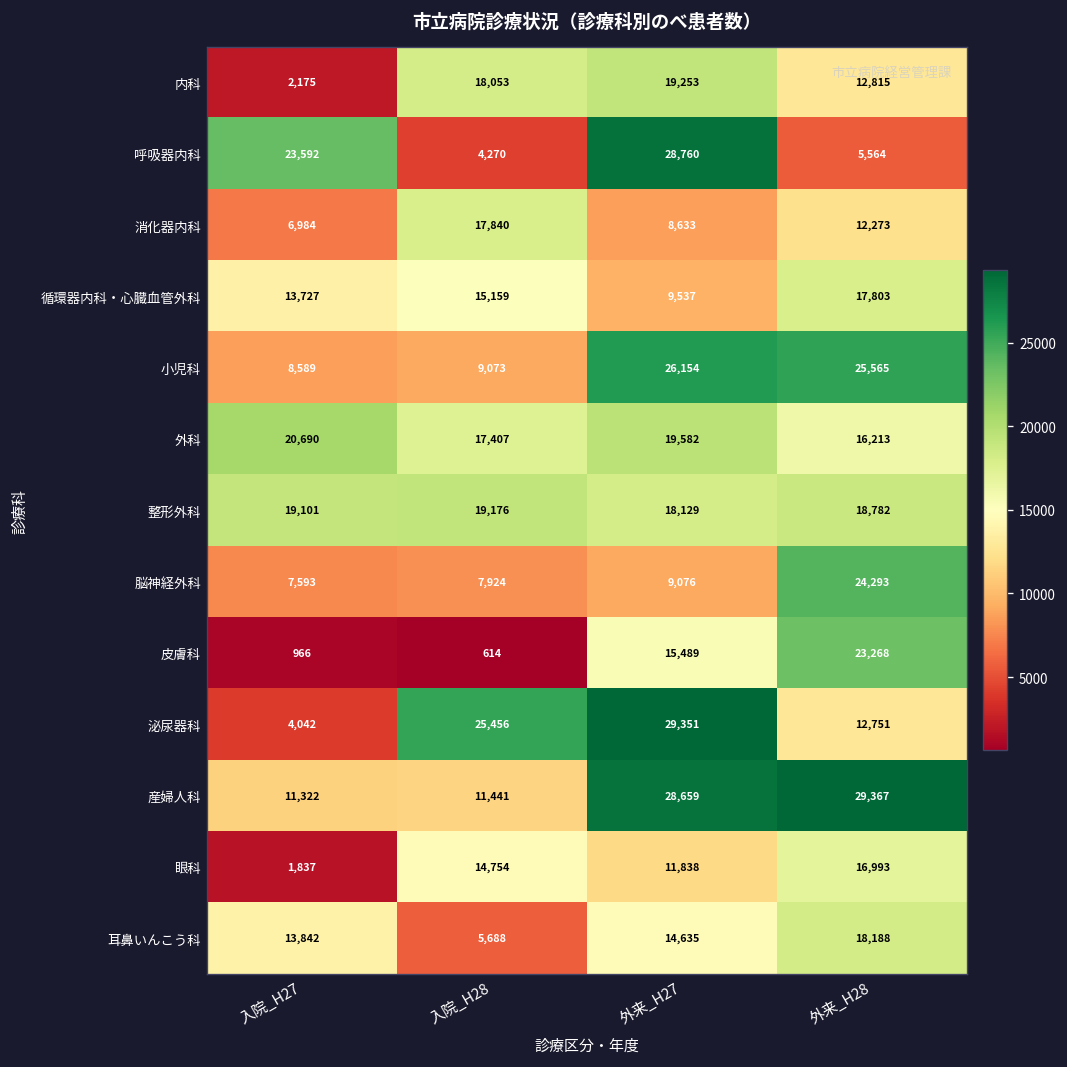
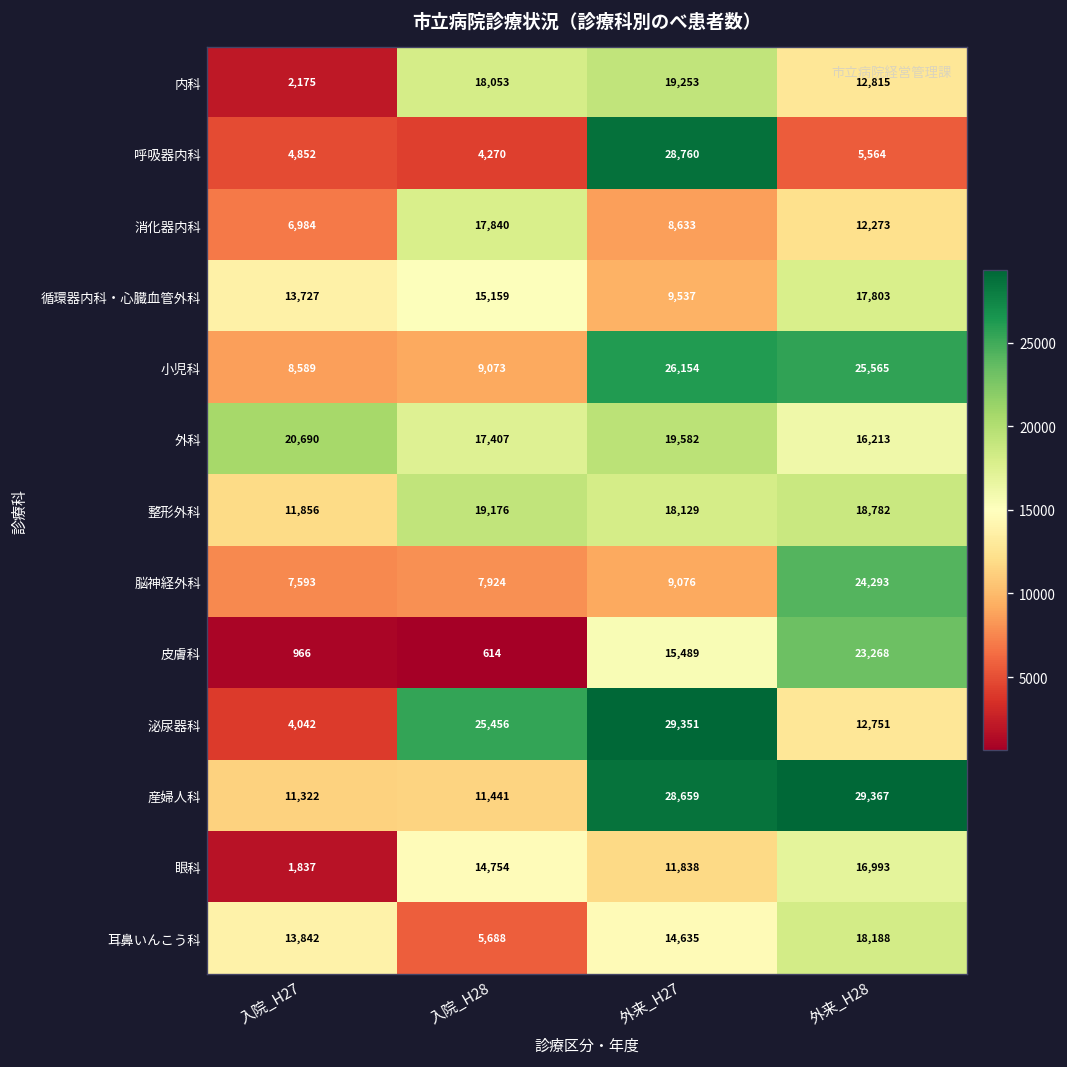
  {
    "内科": {
      "入院_H27": "2,175",
      "入院_H28": "18,053",
      "外来_H27": "19,253",
      "外来_H28": "12,815"
    },
    "呼吸器内科": {
-     "入院_H27": "23,592",
+     "入院_H27": "4,852",
      "入院_H28": "4,270",
      "外来_H27": "28,760",
      "外来_H28": "5,564"
    },
    "消化器内科": {
      "入院_H27": "6,984",
      "入院_H28": "17,840",
      "外来_H27": "8,633",
      "外来_H28": "12,273"
    },
    "循環器内科・心臓血管外科": {
      "入院_H27": "13,727",
      "入院_H28": "15,159",
      "外来_H27": "9,537",
      "外来_H28": "17,803"
    },
    "小児科": {
      "入院_H27": "8,589",
      "入院_H28": "9,073",
      "外来_H27": "26,154",
      "外来_H28": "25,565"
    },
    "外科": {
      "入院_H27": "20,690",
      "入院_H28": "17,407",
      "外来_H27": "19,582",
      "外来_H28": "16,213"
    },
    "整形外科": {
-     "入院_H27": "19,101",
+     "入院_H27": "11,856",
      "入院_H28": "19,176",
      "外来_H27": "18,129",
      "外来_H28": "18,782"
    },
    "脳神経外科": {
      "入院_H27": "7,593",
      "入院_H28": "7,924",
      "外来_H27": "9,076",
      "外来_H28": "24,293"
    },
    "皮膚科": {
      "入院_H27": "966",
      "入院_H28": "614",
      "外来_H27": "15,489",
      "外来_H28": "23,268"
    },
    "泌尿器科": {
      "入院_H27": "4,042",
      "入院_H28": "25,456",
      "外来_H27": "29,351",
      "外来_H28": "12,751"
    },
    "産婦人科": {
      "入院_H27": "11,322",
      "入院_H28": "11,441",
      "外来_H27": "28,659",
      "外来_H28": "29,367"
    },
    "眼科": {
      "入院_H27": "1,837",
      "入院_H28": "14,754",
      "外来_H27": "11,838",
      "外来_H28": "16,993"
    },
    "耳鼻いんこう科": {
      "入院_H27": "13,842",
      "入院_H28": "5,688",
      "外来_H27": "14,635",
      "外来_H28": "18,188"
    }
  }
